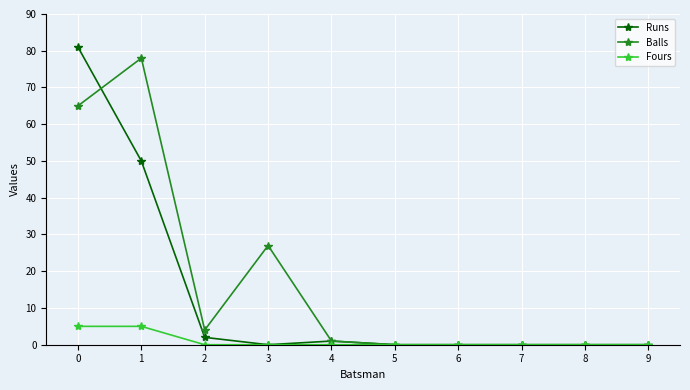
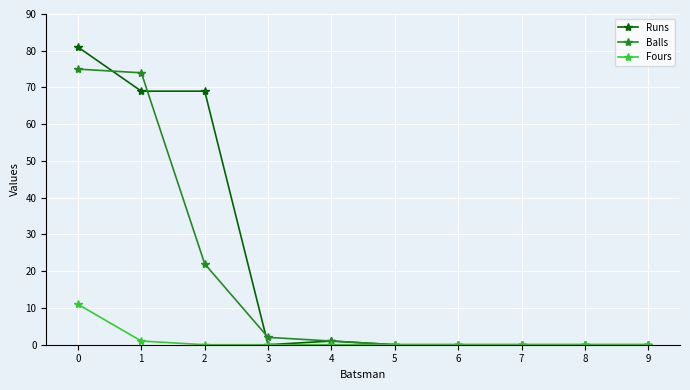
  {
    "Runs": {
      "0": 81,
-     "1": 50,
-     "2": 2
+     "1": 69,
+     "2": 69
    },
    "Balls": {
-     "0": 65,
-     "1": 78,
-     "2": 4,
-     "3": 27
+     "0": 75,
+     "1": 74,
+     "2": 22,
+     "3": 2
    },
    "Fours": {
-     "0": 5,
-     "1": 5,
+     "0": 11,
+     "1": 1,
      "2": 0,
      "4": 0
    }
  }
